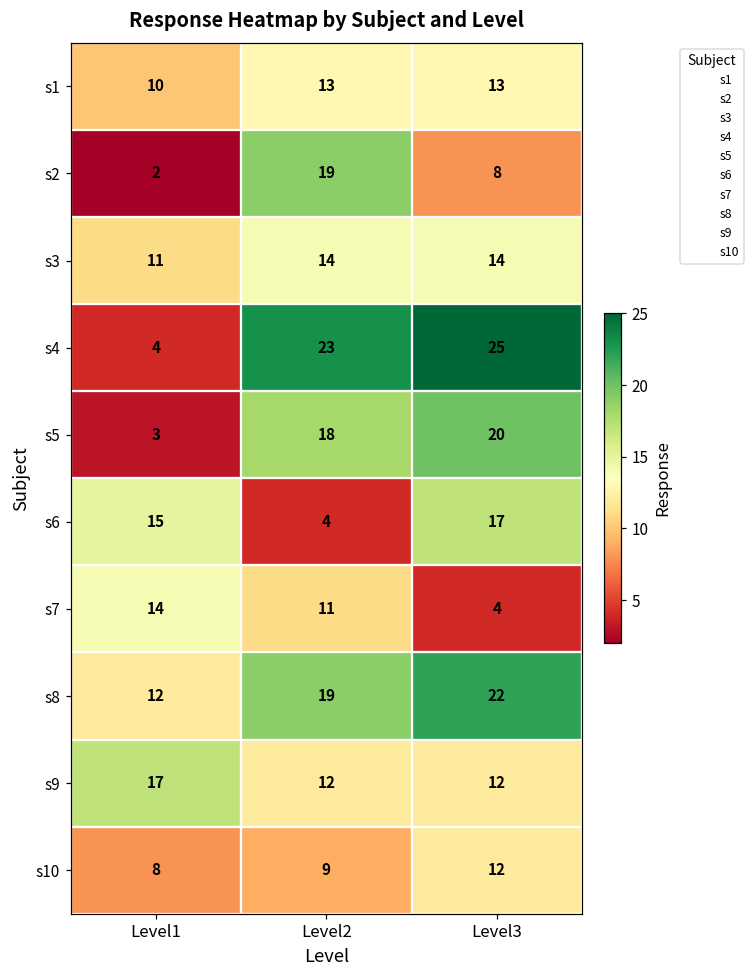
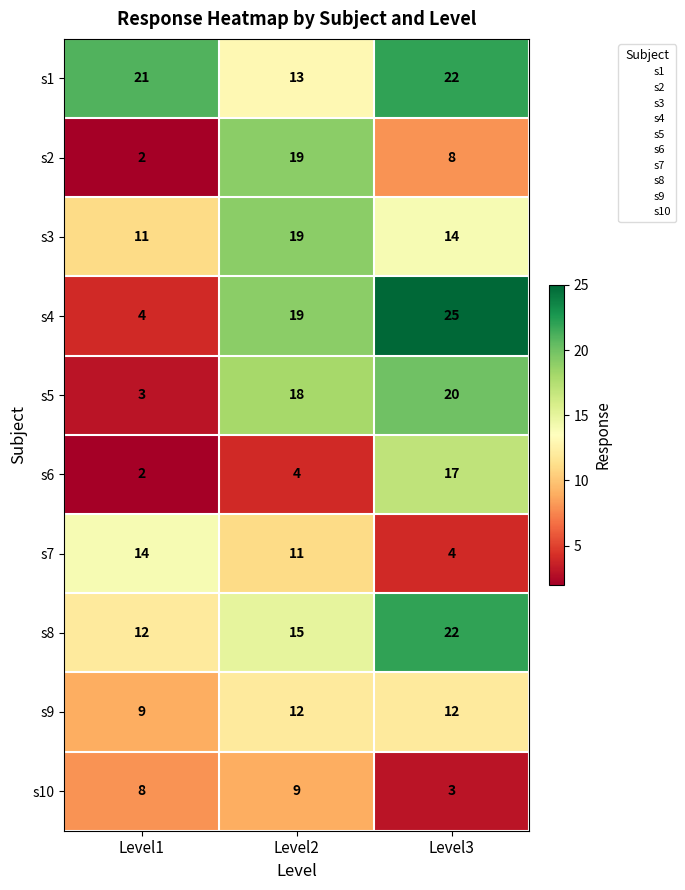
  {
    "s1": {
-     "Level1": 10,
+     "Level1": 21,
      "Level2": 13,
-     "Level3": 13
+     "Level3": 22
    },
    "s2": {
      "Level1": 2,
      "Level2": 19,
      "Level3": 8
    },
    "s3": {
      "Level1": 11,
-     "Level2": 14,
+     "Level2": 19,
      "Level3": 14
    },
    "s4": {
      "Level1": 4,
-     "Level2": 23,
+     "Level2": 19,
      "Level3": 25
    },
    "s5": {
      "Level1": 3,
      "Level2": 18,
      "Level3": 20
    },
    "s6": {
-     "Level1": 15,
+     "Level1": 2,
      "Level2": 4,
      "Level3": 17
    },
    "s7": {
      "Level1": 14,
      "Level2": 11,
      "Level3": 4
    },
    "s8": {
      "Level1": 12,
-     "Level2": 19,
+     "Level2": 15,
      "Level3": 22
    },
    "s9": {
-     "Level1": 17,
+     "Level1": 9,
      "Level2": 12,
      "Level3": 12
    },
    "s10": {
      "Level1": 8,
      "Level2": 9,
-     "Level3": 12
+     "Level3": 3
    }
  }
